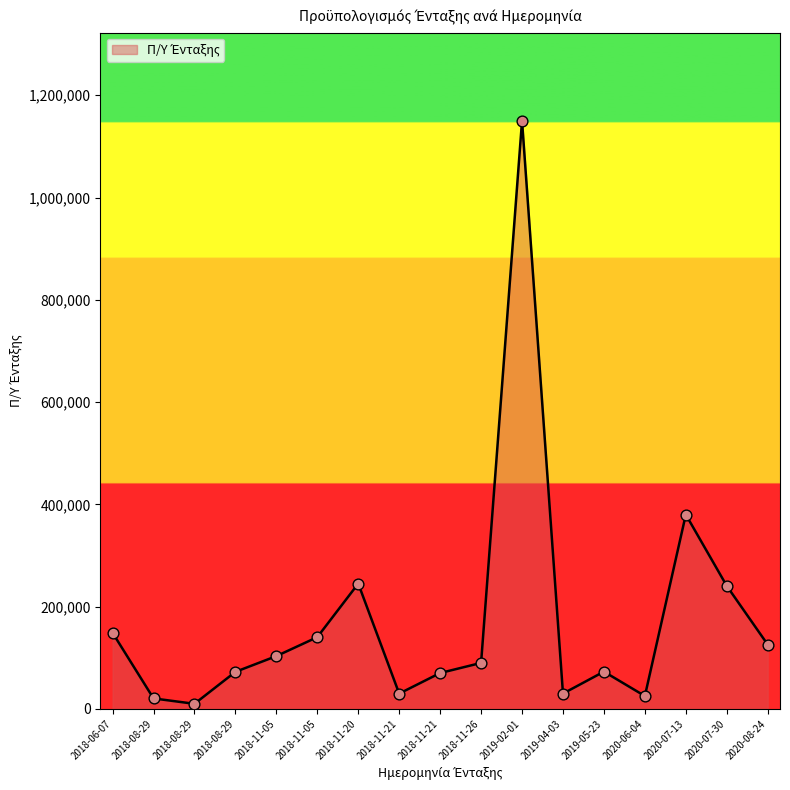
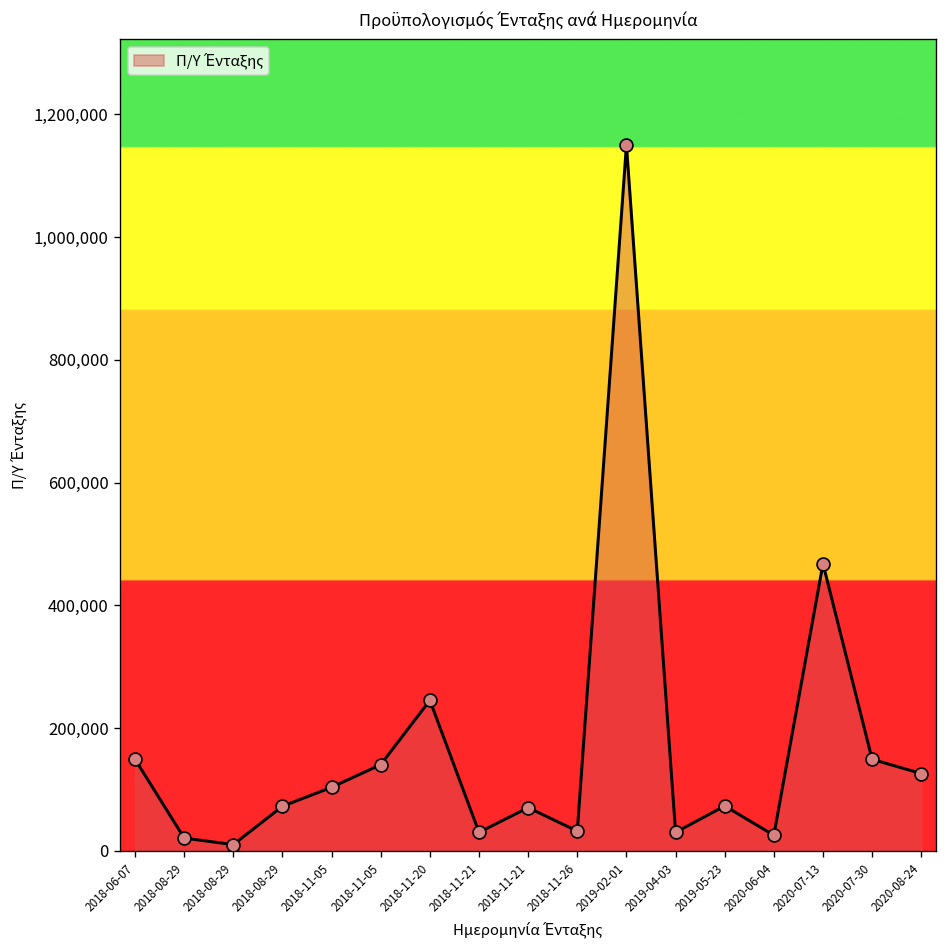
  {
    "2018-06-07": "150,000",
    "2018-11-20": "250,000",
-   "2018-11-26": "90,000",
+   "2018-11-26": "30,000",
    "2019-02-01": "1,150,000",
    "2019-04-03": "30,000",
    "2019-05-23": "70,000",
    "2020-06-04": "30,000",
-   "2020-07-13": "380,000",
-   "2020-07-30": "240,000",
+   "2020-07-13": "470,000",
+   "2020-07-30": "150,000",
    "2020-08-24": "130,000"
  }
